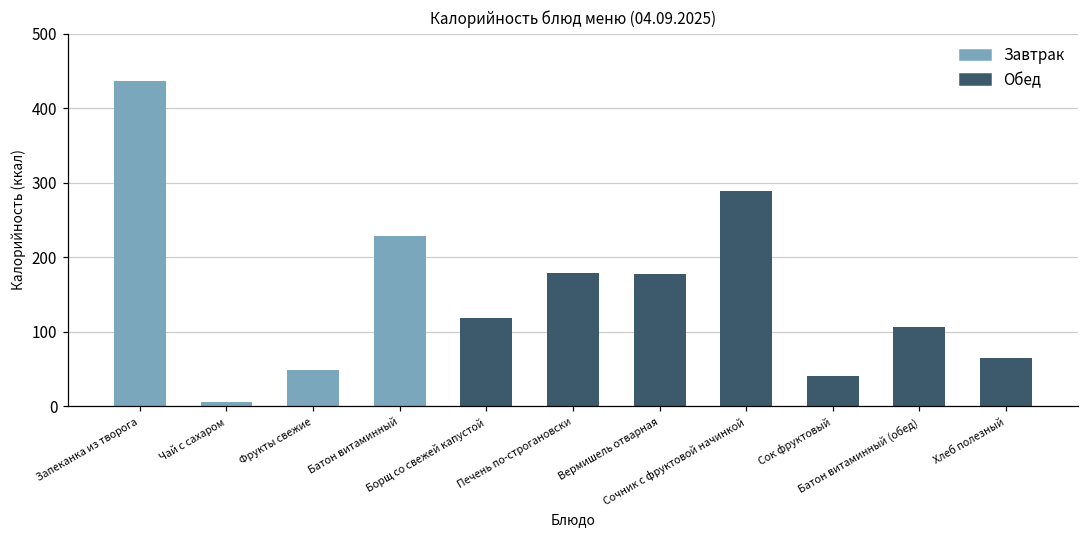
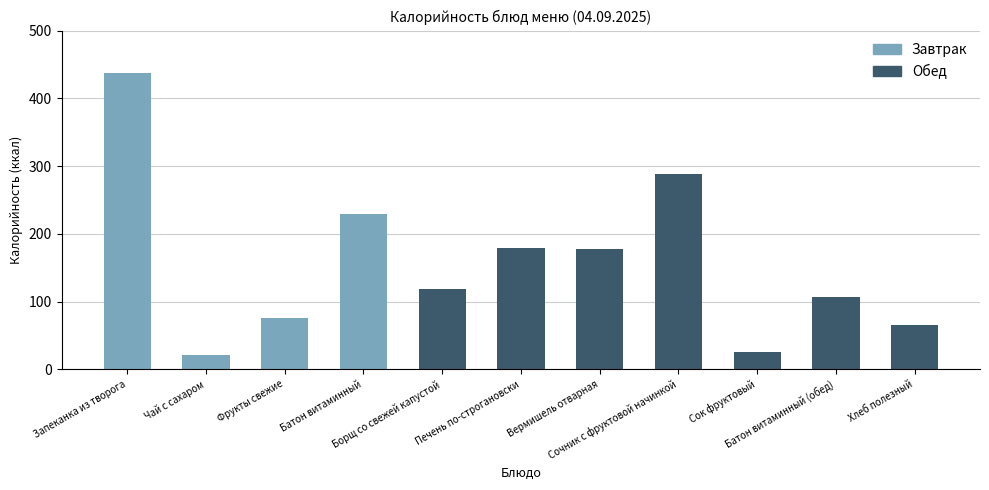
  {
    "Запеканка из творога": 440,
-   "Чай с сахаром": 10,
-   "Фрукты свежие": 50,
+   "Чай с сахаром": 20,
+   "Фрукты свежие": 80,
    "Батон витаминный": 230,
    "Борщ со свежей капустой": 120,
    "Печень по-строгановски": 180,
    "Вермишель отварная": 180,
    "Сочник с фруктовой начинкой": 290,
-   "Сок фруктовый": 40,
+   "Сок фруктовый": 30,
    "Батон витаминный (обед)": 110,
    "Хлеб полезный": 70
  }
